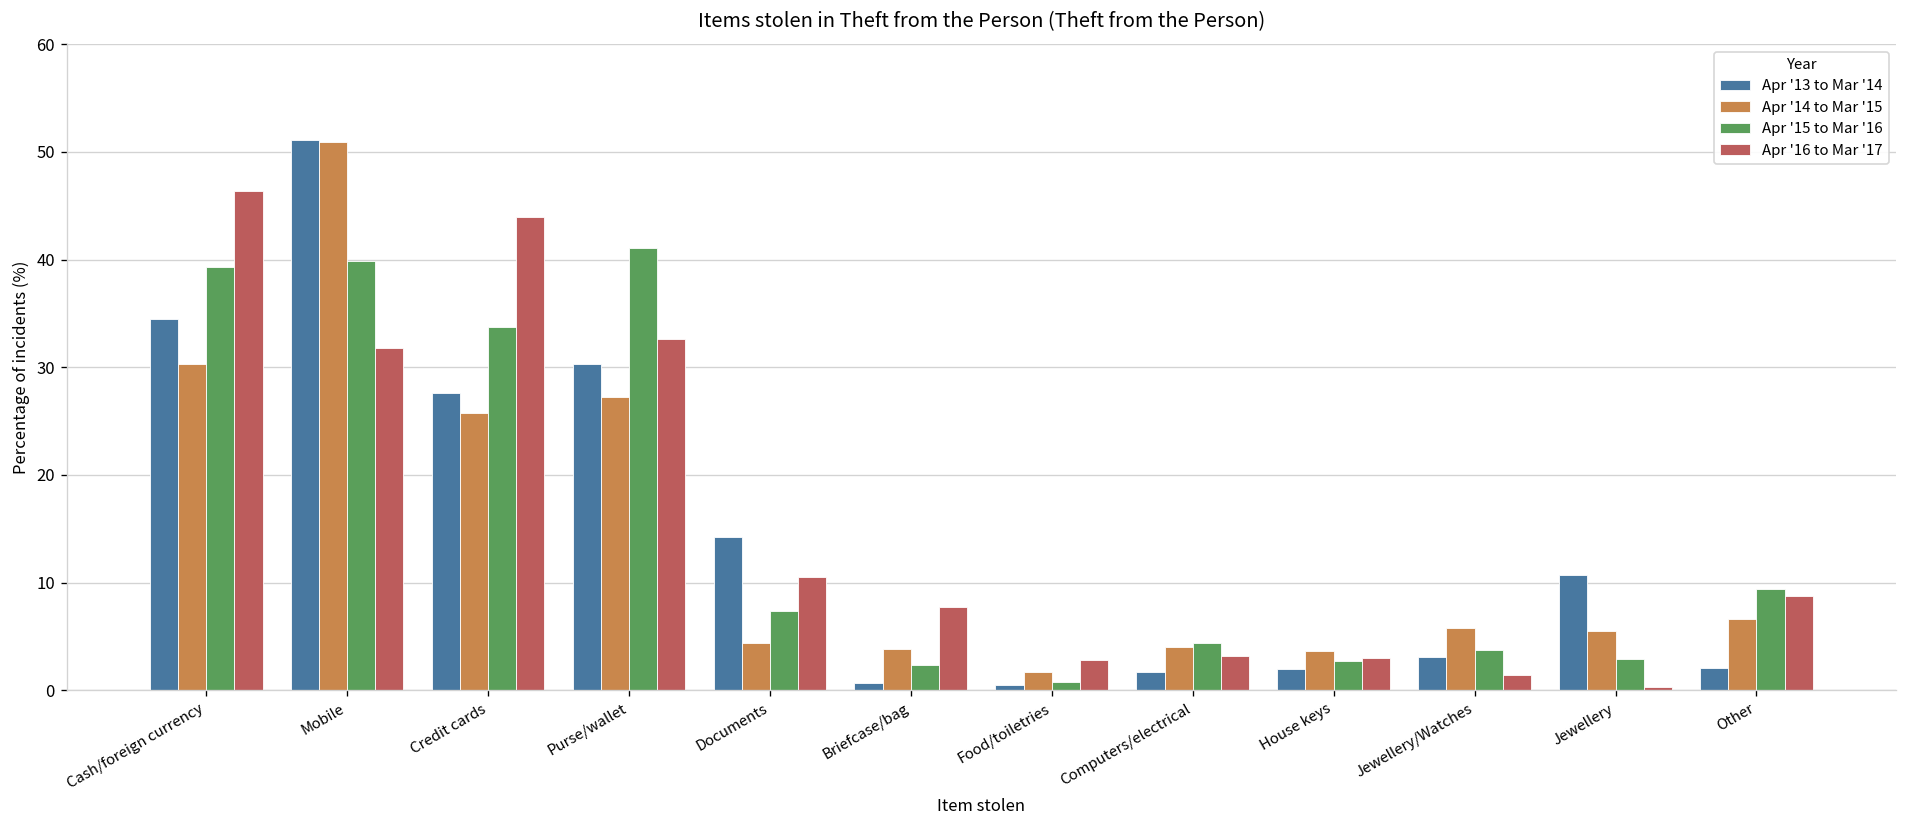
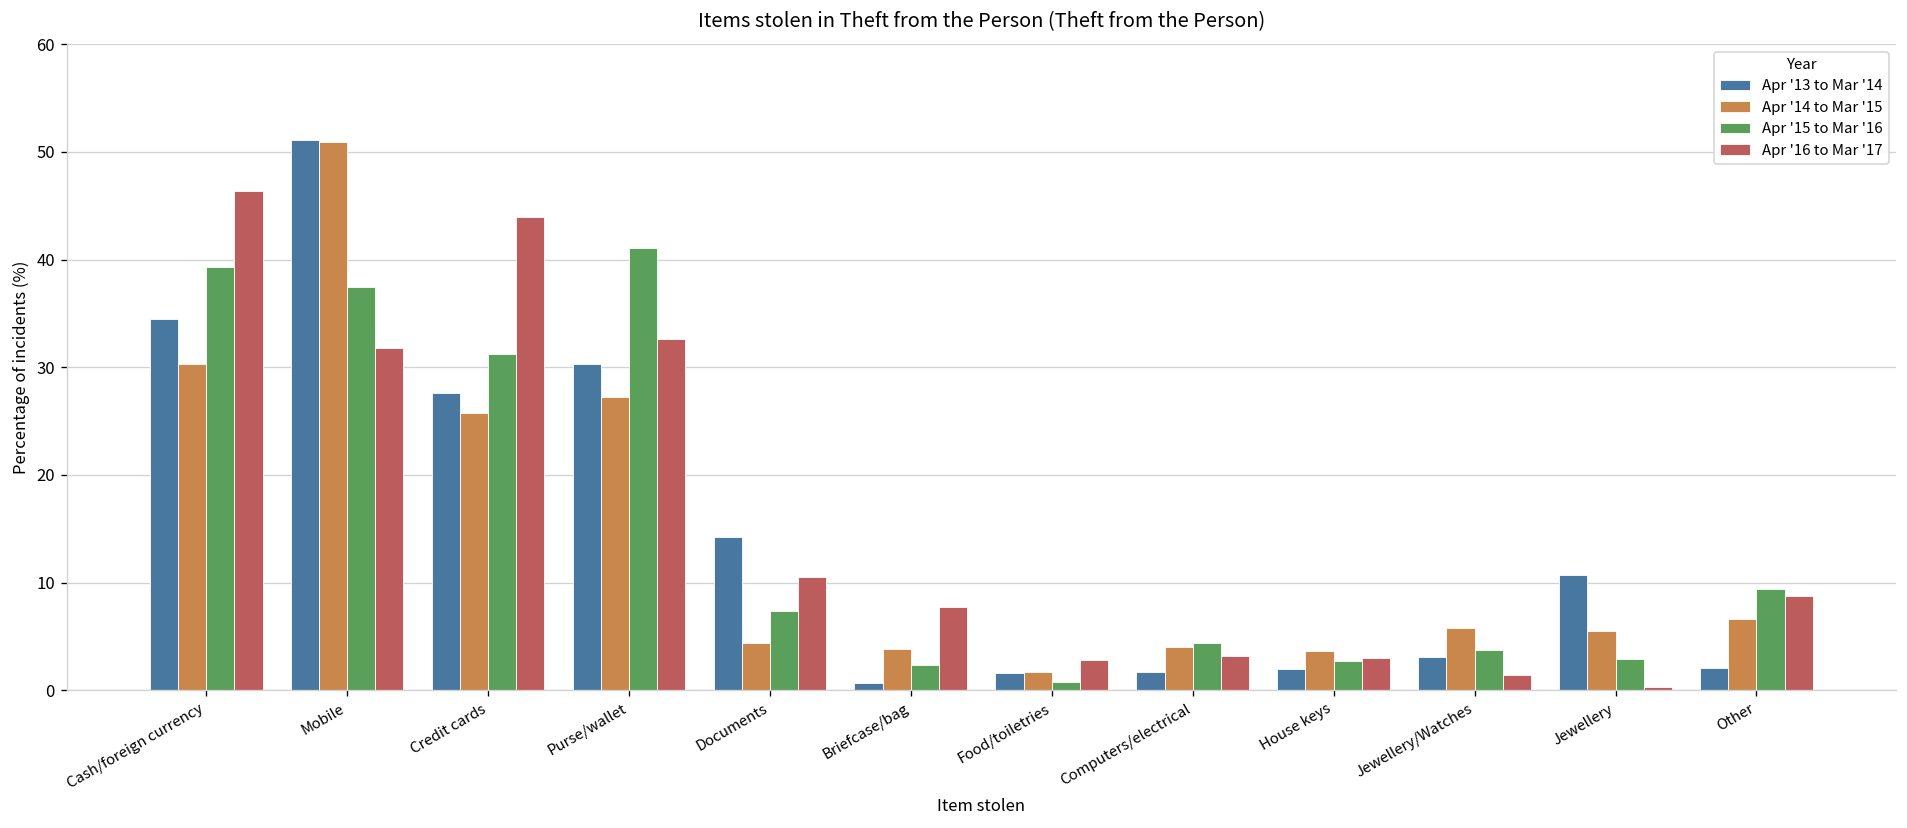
  {
    "Apr '13 to Mar '14": {
      "Cash/foreign currency": 34,
      "Mobile": 51,
      "Credit cards": 28,
      "Purse/wallet": 30,
      "Documents": 14,
      "Briefcase/bag": 1,
-     "Food/toiletries": 1,
+     "Food/toiletries": 2,
      "Computers/electrical": 2,
      "House keys": 2,
      "Jewellery/Watches": 3,
      "Jewellery": 11,
      "Other": 2
    },
    "Apr '15 to Mar '16": {
      "Cash/foreign currency": 39,
-     "Mobile": 40,
-     "Credit cards": 34,
+     "Mobile": 37,
+     "Credit cards": 31,
      "Purse/wallet": 41,
      "Documents": 7,
      "Briefcase/bag": 2,
      "Food/toiletries": 1,
      "Computers/electrical": 4,
      "House keys": 3,
      "Jewellery/Watches": 4,
      "Jewellery": 3,
      "Other": 9
    }
  }
